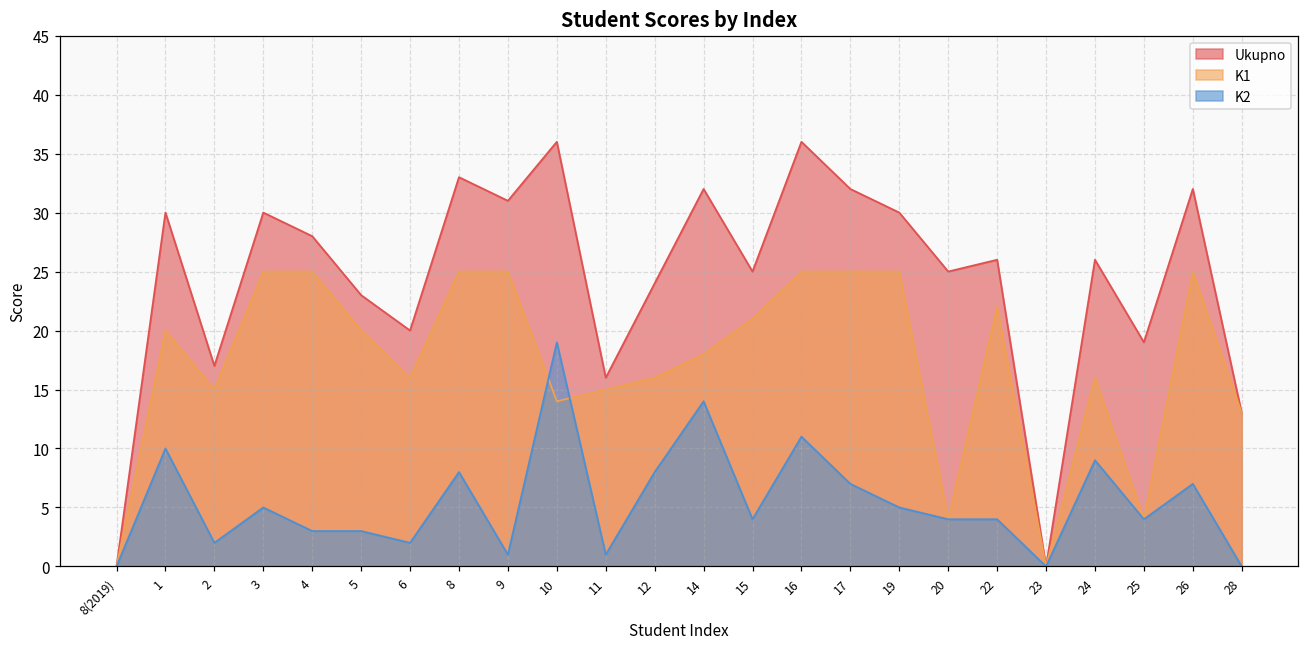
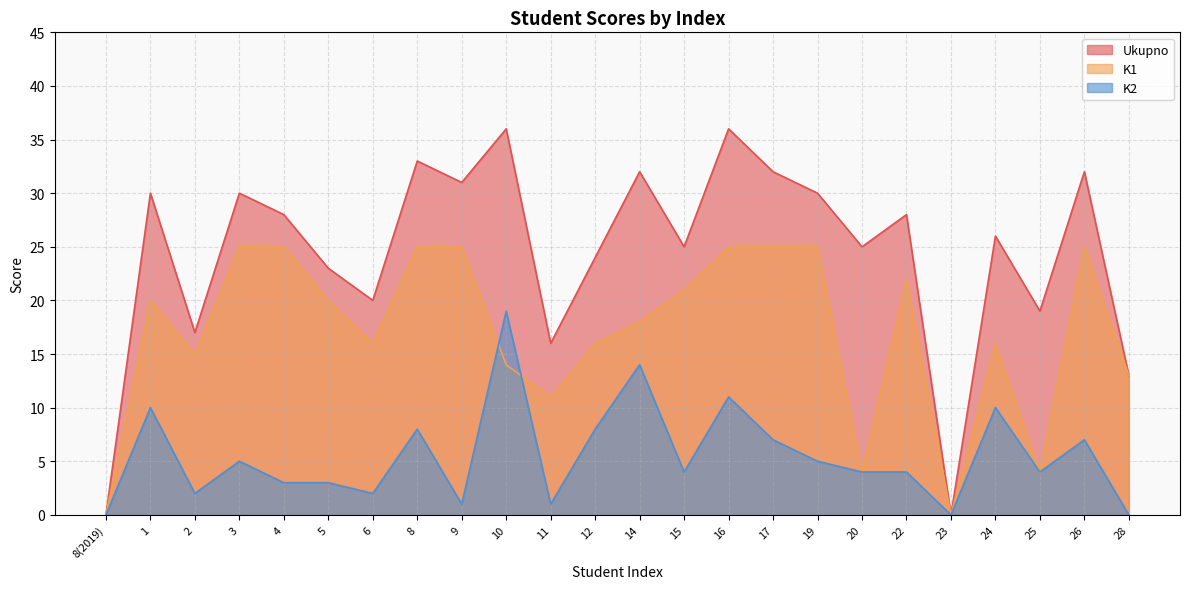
  {
    "Ukupno": {
      "1": 30,
      "2": 17,
      "3": 30,
      "4": 28,
      "5": 23,
      "6": 20,
      "8": 33,
      "9": 31,
      "10": 36,
      "11": 16,
      "12": 24,
      "14": 32,
      "15": 25,
      "16": 36,
      "17": 32,
      "19": 30,
      "20": 25,
-     "22": 26,
+     "22": 28,
      "24": 26,
      "25": 19,
      "26": 32
    },
    "K1": {
      "1": 20,
      "2": 15,
      "3": 25,
      "4": 25,
      "5": 20,
      "6": 16,
      "8": 25,
      "9": 25,
      "10": 14,
-     "11": 15,
+     "11": 11,
      "12": 16,
      "14": 18,
      "15": 21,
      "16": 25,
      "17": 25,
      "19": 25,
      "22": 22,
      "24": 16,
      "26": 25
    },
    "K2": {
      "1": 10,
      "2": 2,
      "3": 5,
      "4": 3,
      "5": 3,
      "6": 2,
      "8": 8,
      "9": 1,
      "10": 19,
      "11": 1,
      "12": 8,
      "14": 14,
      "15": 4,
      "16": 11,
      "17": 7,
      "19": 5,
      "22": 4,
-     "24": 9,
+     "24": 10,
      "26": 7,
      "28": 0
    }
  }
